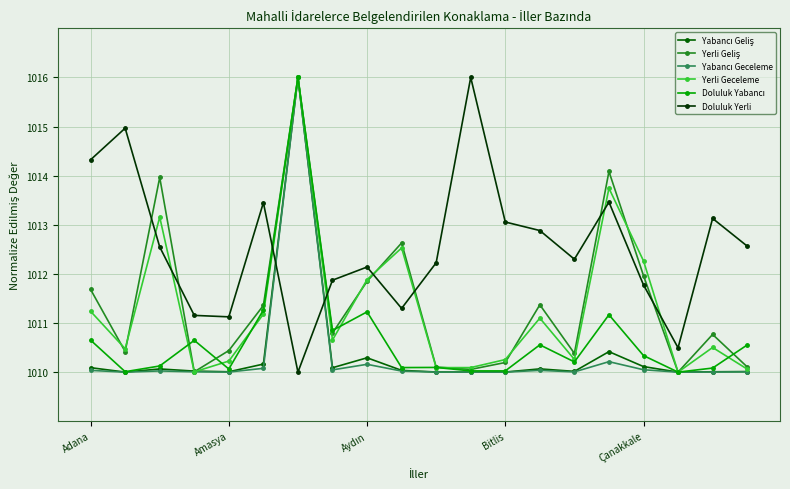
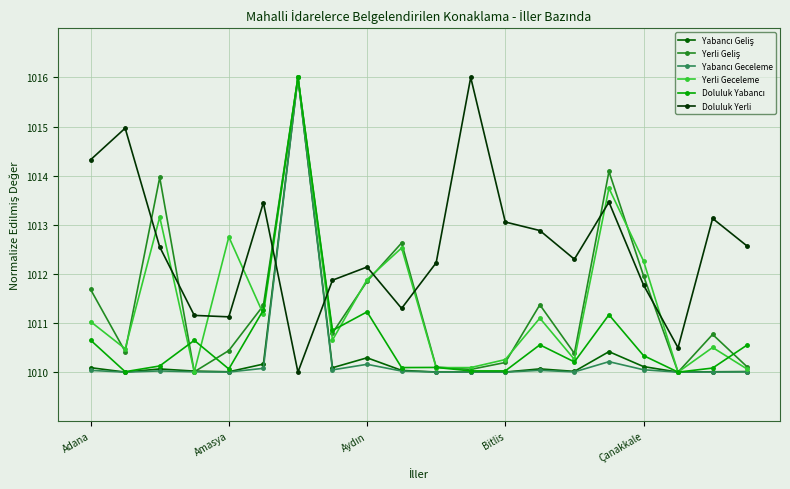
  {
    "Yerli Geceleme": {
-     "Adana": 1011.2,
-     "Amasya": 1010.2,
+     "Adana": 1011.0,
+     "Amasya": 1012.8,
      "Bitlis": 1010.3,
      "Çanakkale": 1012.3
    }
  }
